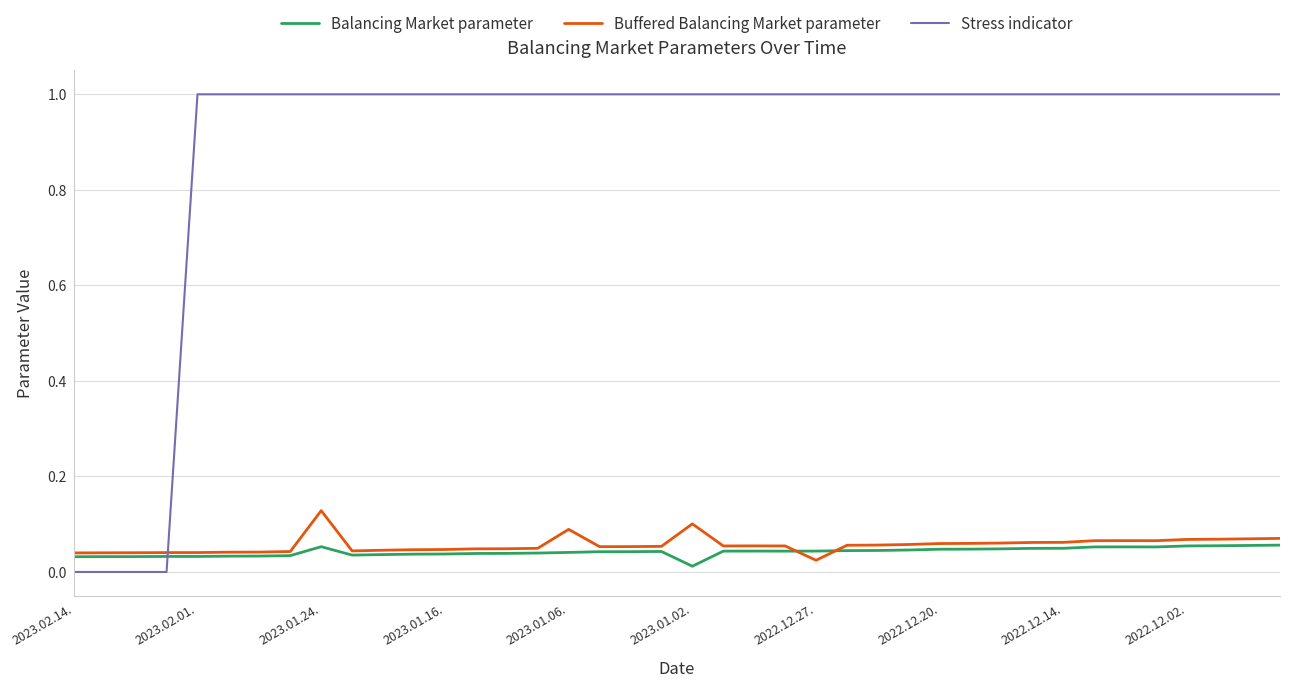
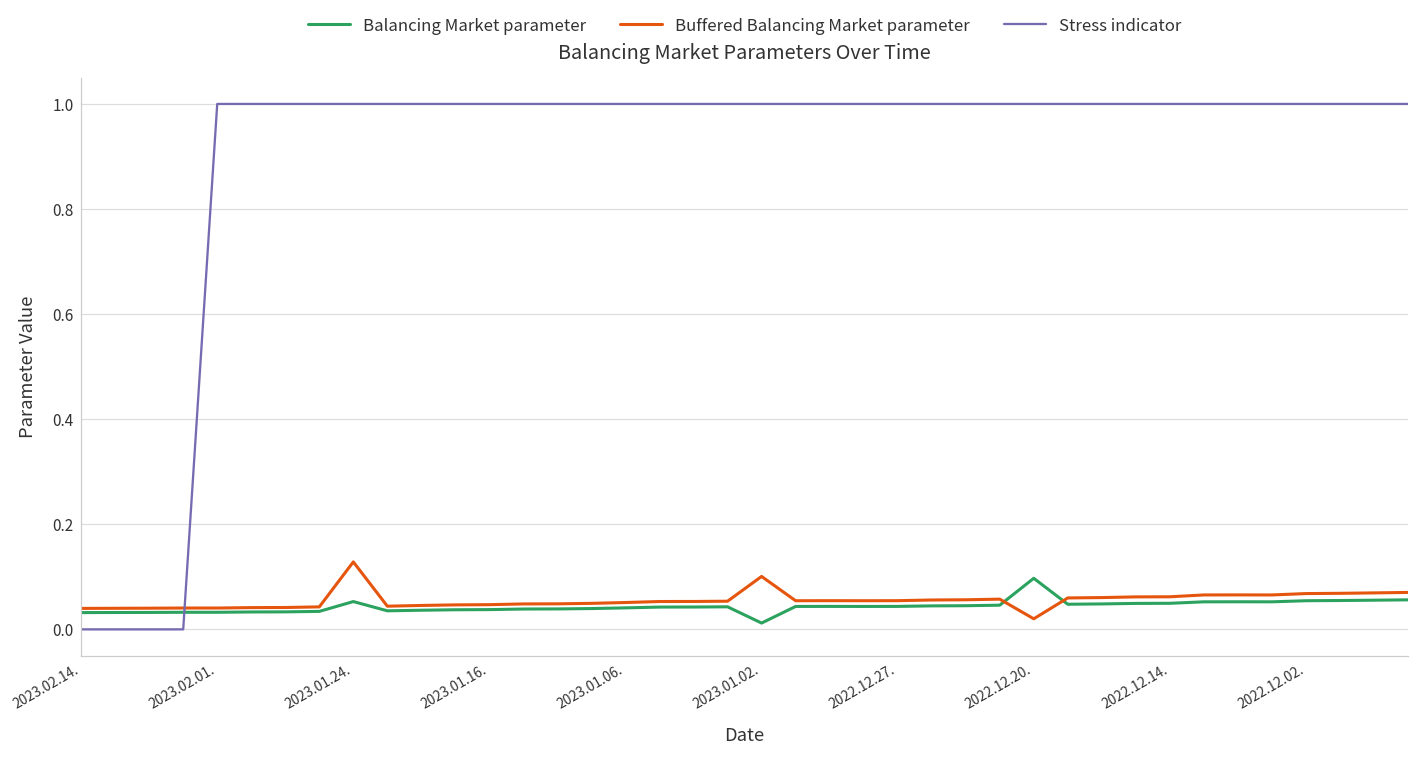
  {
    "Balancing Market parameter": {
      "2023.02.14.": 0.03,
      "2023.02.01.": 0.03,
      "2023.01.24.": 0.05,
      "2023.01.16.": 0.04,
      "2023.01.06.": 0.04,
      "2023.01.02.": 0.01,
      "2022.12.27.": 0.04,
-     "2022.12.20.": 0.05,
+     "2022.12.20.": 0.10,
      "2022.12.14.": 0.05,
      "2022.12.02.": 0.05
    },
    "Buffered Balancing Market parameter": {
      "2023.02.14.": 0.04,
      "2023.02.01.": 0.04,
      "2023.01.24.": 0.13,
      "2023.01.16.": 0.05,
-     "2023.01.06.": 0.09,
+     "2023.01.06.": 0.05,
      "2023.01.02.": 0.10,
-     "2022.12.27.": 0.02,
-     "2022.12.20.": 0.06,
+     "2022.12.27.": 0.05,
+     "2022.12.20.": 0.02,
      "2022.12.14.": 0.06,
      "2022.12.02.": 0.07
    },
    "Stress indicator": {
      "2023.02.14.": 0.00,
      "2023.02.01.": 1.00,
      "2023.01.24.": 1.00,
      "2023.01.16.": 1.00,
      "2023.01.06.": 1.00,
      "2023.01.02.": 1.00,
      "2022.12.27.": 1.00,
      "2022.12.20.": 1.00,
      "2022.12.14.": 1.00,
      "2022.12.02.": 1.00
    }
  }
